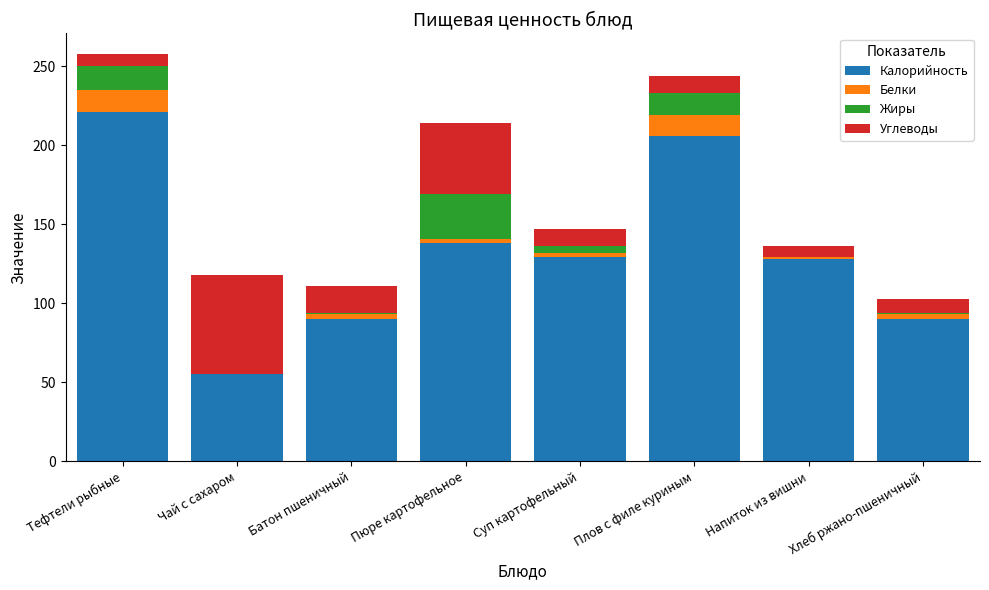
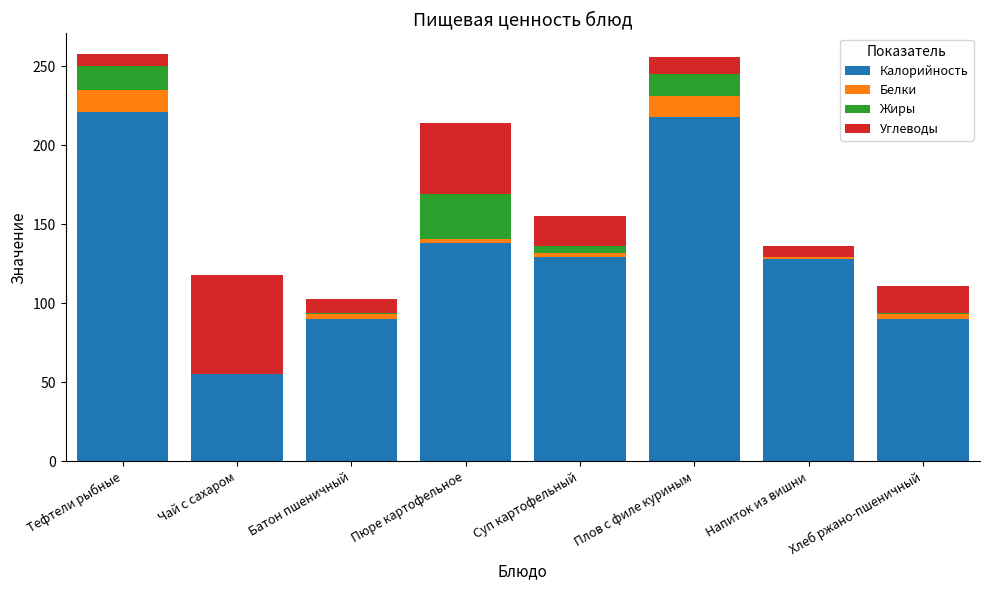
  {
    "Калорийность": {
      "Тефтели рыбные": 221,
      "Чай с сахаром": 55,
      "Батон пшеничный": 90,
      "Пюре картофельное": 138,
      "Суп картофельный": 129,
-     "Плов с филе куриным": 206,
+     "Плов с филе куриным": 218,
      "Напиток из вишни": 128,
      "Хлеб ржано-пшеничный": 90
    },
    "Белки": {
      "Тефтели рыбные": 14,
      "Чай с сахаром": 0,
      "Батон пшеничный": 3,
      "Пюре картофельное": 3,
      "Суп картофельный": 3,
      "Плов с филе куриным": 13,
      "Хлеб ржано-пшеничный": 3
    },
    "Жиры": {
      "Тефтели рыбные": 15,
      "Чай с сахаром": 0,
      "Пюре картофельное": 28,
      "Суп картофельный": 4,
      "Плов с филе куриным": 14,
      "Напиток из вишни": 0
    },
    "Углеводы": {
      "Тефтели рыбные": 8,
      "Чай с сахаром": 63,
-     "Батон пшеничный": 17,
+     "Батон пшеничный": 9,
      "Пюре картофельное": 45,
-     "Суп картофельный": 11,
+     "Суп картофельный": 19,
      "Плов с филе куриным": 11,
      "Напиток из вишни": 7,
-     "Хлеб ржано-пшеничный": 9
+     "Хлеб ржано-пшеничный": 17
    }
  }
